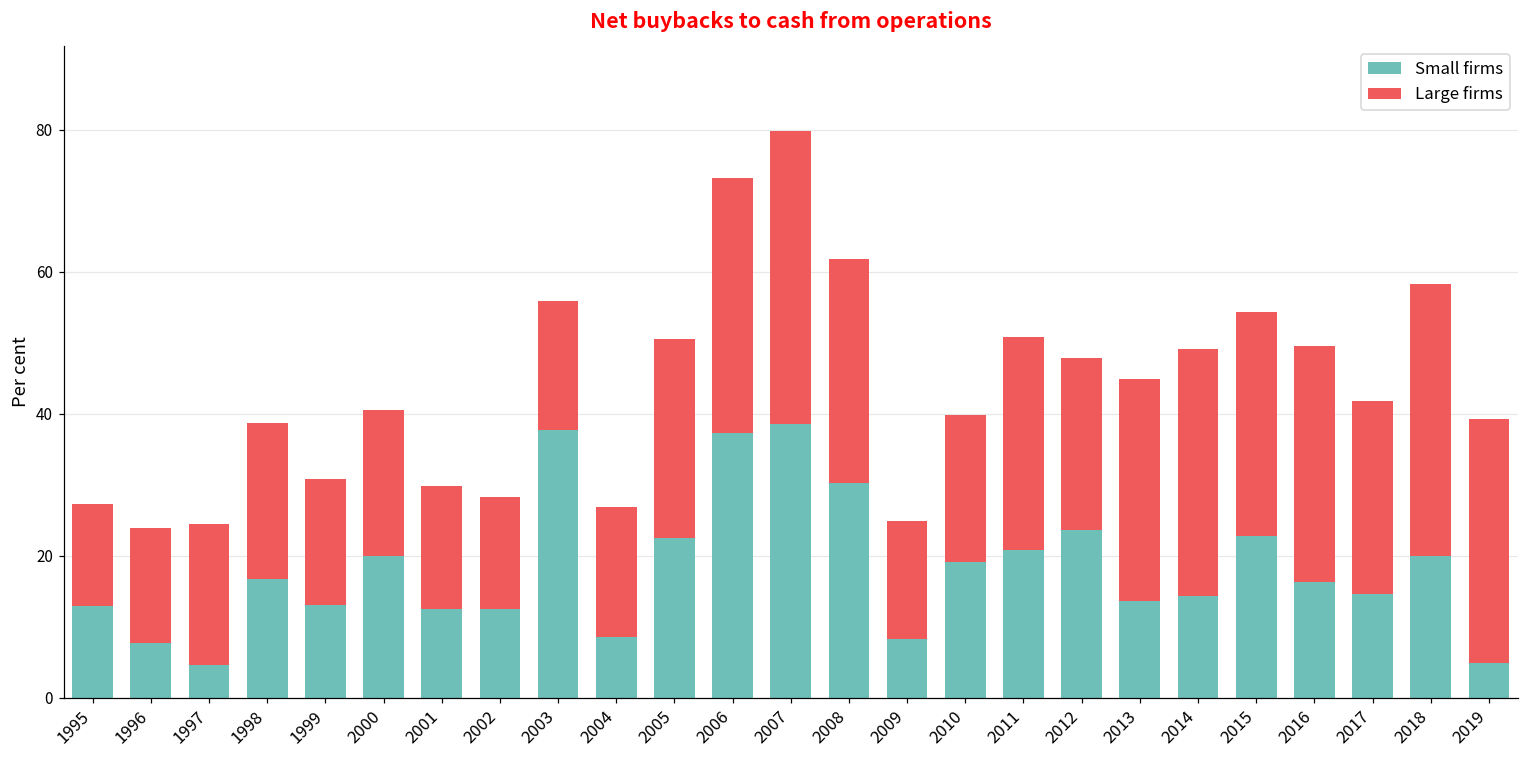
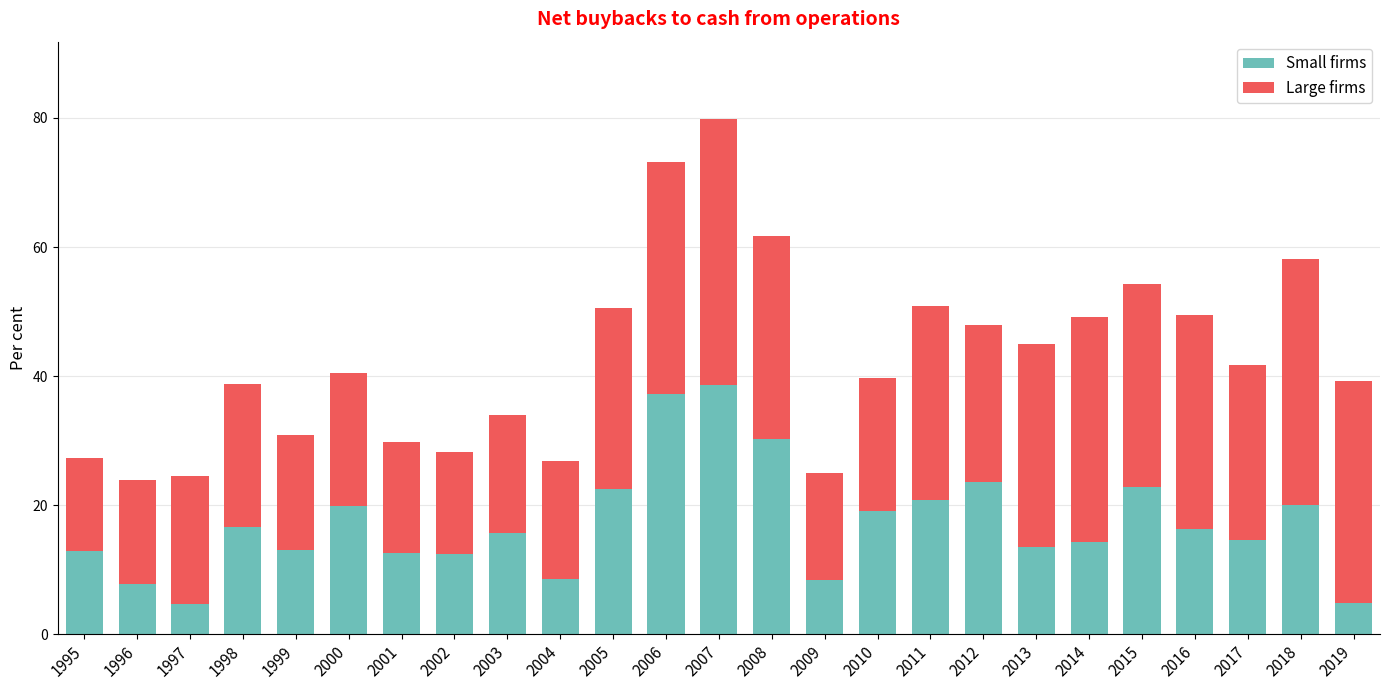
  {
    "Small firms": {
      "1995": 13,
      "1996": 8,
      "1997": 5,
      "1998": 17,
      "1999": 13,
      "2000": 20,
      "2001": 13,
      "2002": 12,
-     "2003": 38,
+     "2003": 16,
      "2004": 9,
      "2005": 23,
      "2006": 37,
      "2007": 39,
      "2008": 30,
      "2009": 8,
      "2010": 19,
      "2011": 21,
      "2012": 24,
      "2013": 14,
      "2014": 14,
      "2015": 23,
      "2016": 16,
      "2017": 15,
      "2018": 20,
      "2019": 5
    },
    "Large firms": {
      "1995": 14,
      "1996": 16,
      "1997": 20,
      "1998": 22,
      "1999": 18,
      "2000": 21,
      "2001": 17,
      "2002": 16,
      "2003": 18,
      "2004": 18,
      "2005": 28,
      "2006": 36,
      "2007": 41,
      "2008": 32,
      "2009": 17,
      "2010": 21,
      "2011": 30,
      "2012": 24,
      "2013": 31,
      "2014": 35,
      "2015": 32,
      "2016": 33,
      "2017": 27,
      "2018": 38,
      "2019": 34
    }
  }
